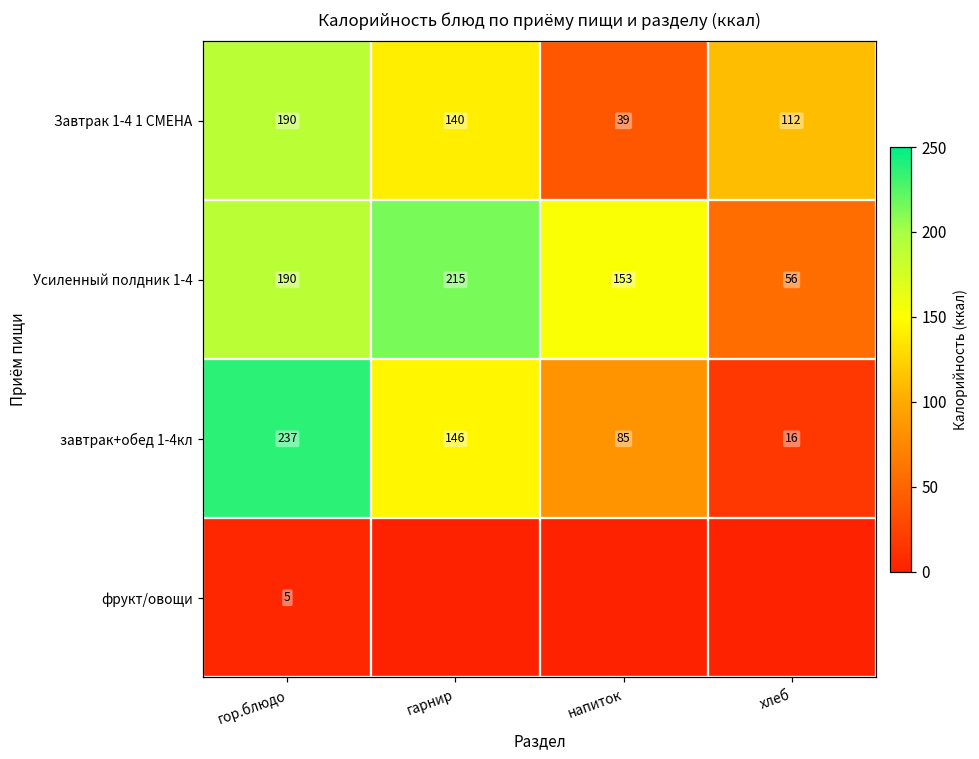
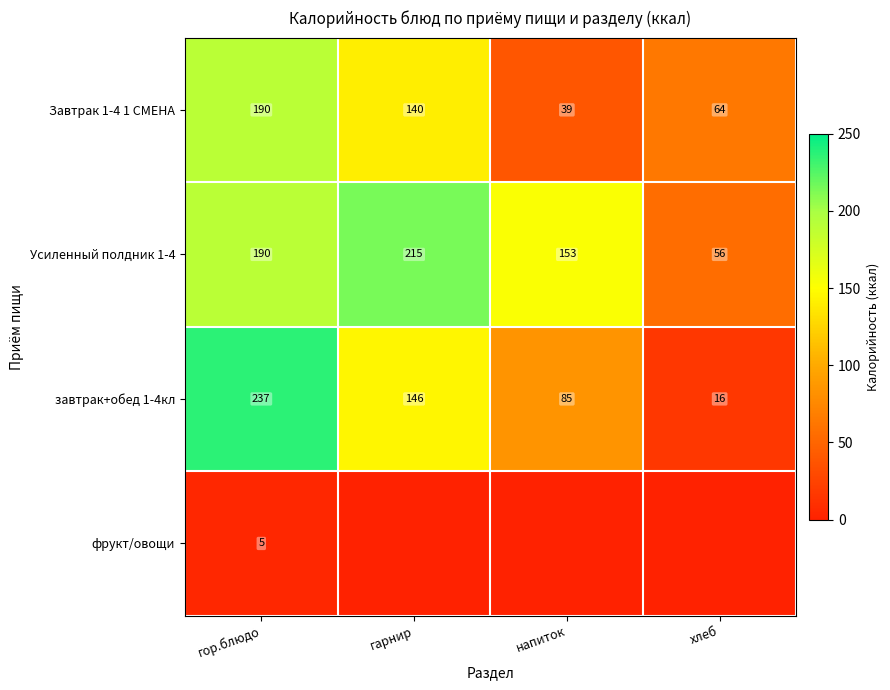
  {
    "Завтрак 1-4 1 СМЕНА": {
-     "хлеб": 112
+     "хлеб": 64
    }
  }
